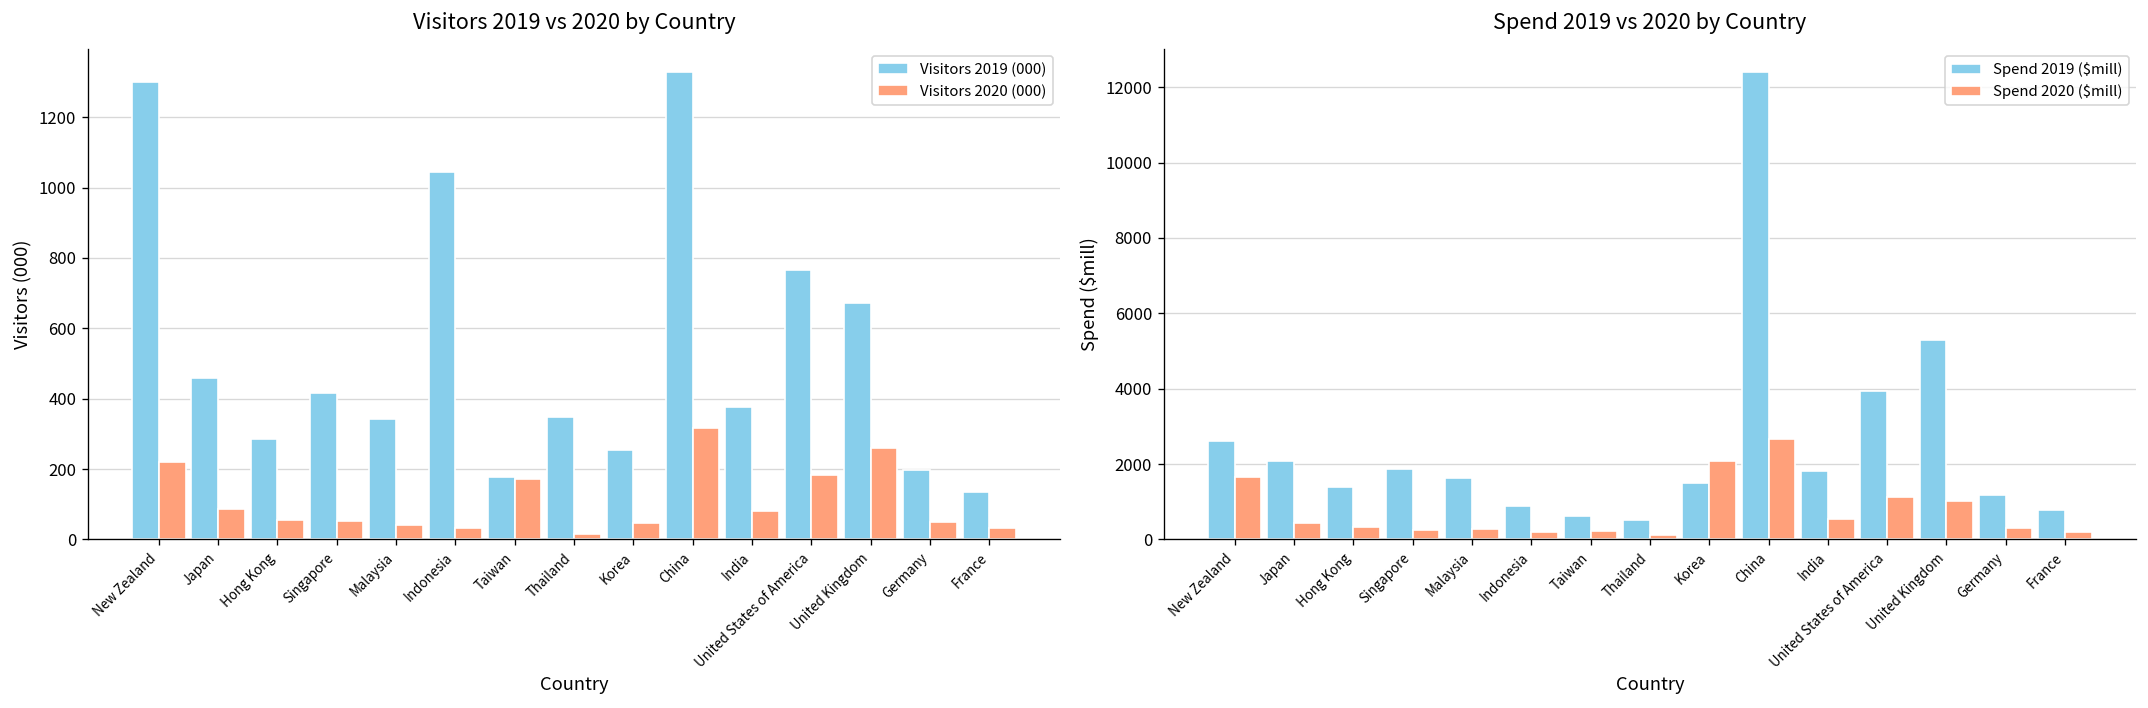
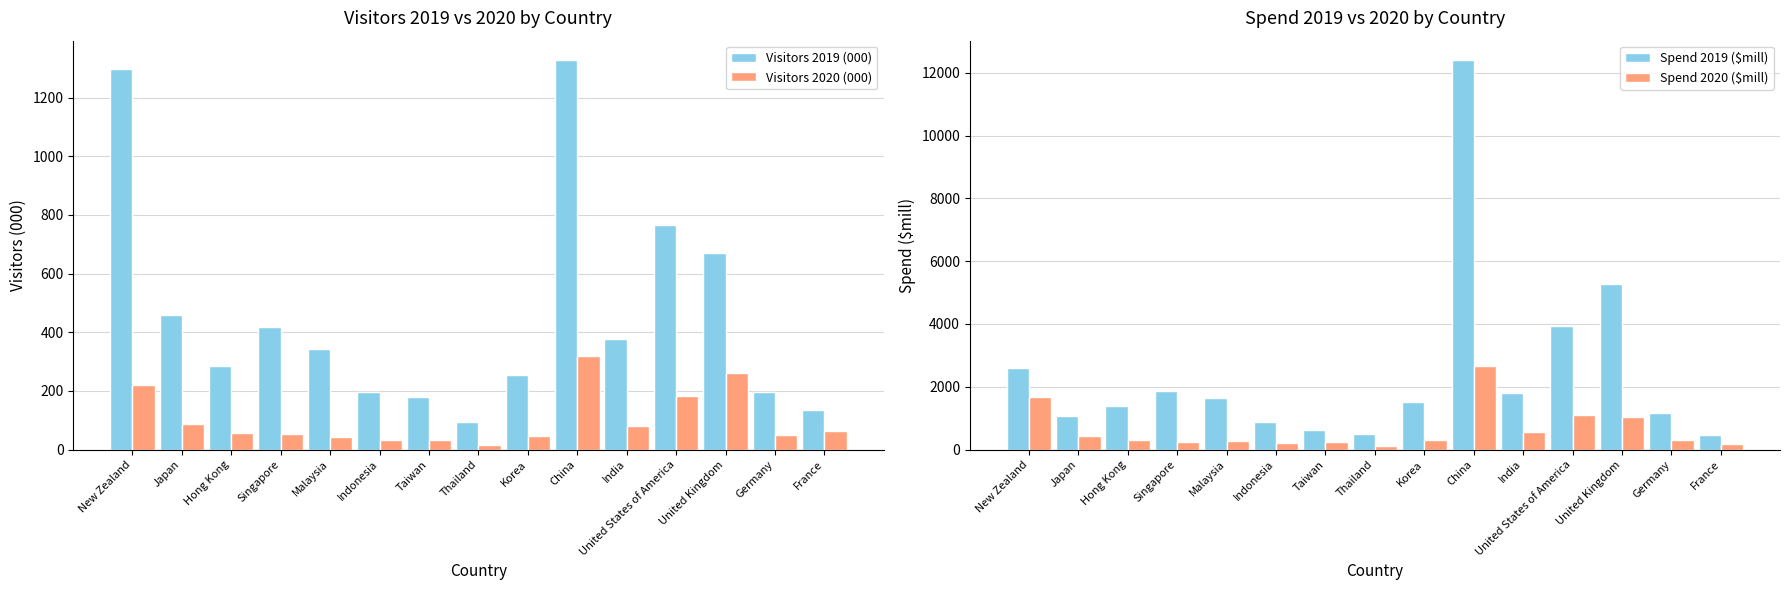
  {
    "Visitors 2019 vs 2020 by Country": {
      "Visitors 2019 (000)": {
        "New Zealand": 1300,
        "Japan": 460,
        "Hong Kong": 280,
        "Singapore": 420,
        "Malaysia": 340,
-       "Indonesia": 1050,
+       "Indonesia": 200,
        "Taiwan": 180,
-       "Thailand": 350,
+       "Thailand": 90,
        "Korea": 250,
        "China": 1330,
        "India": 380,
        "United States of America": 770,
        "United Kingdom": 670,
        "Germany": 200,
        "France": 140
      },
      "Visitors 2020 (000)": {
        "New Zealand": 220,
        "Japan": 90,
        "Hong Kong": 50,
        "Singapore": 50,
        "Malaysia": 40,
        "Indonesia": 30,
-       "Taiwan": 170,
+       "Taiwan": 30,
        "Thailand": 10,
        "Korea": 50,
        "China": 320,
        "India": 80,
        "United States of America": 180,
        "United Kingdom": 260,
        "Germany": 50,
-       "France": 30
+       "France": 60
      }
    },
    "Spend 2019 vs 2020 by Country": {
      "Spend 2019 ($mill)": {
        "New Zealand": 2600,
-       "Japan": 2100,
+       "Japan": 1100,
        "Hong Kong": 1400,
        "Singapore": 1900,
        "Malaysia": 1600,
        "Indonesia": 900,
        "Taiwan": 600,
        "Thailand": 500,
        "Korea": 1500,
        "China": 12400,
        "India": 1800,
        "United States of America": 3900,
        "United Kingdom": 5300,
        "Germany": 1200,
-       "France": 800
+       "France": 500
      },
      "Spend 2020 ($mill)": {
        "New Zealand": 1700,
        "Japan": 400,
        "Hong Kong": 300,
        "Singapore": 200,
        "Malaysia": 300,
        "Indonesia": 200,
        "Taiwan": 200,
        "Thailand": 100,
-       "Korea": 2100,
+       "Korea": 300,
        "China": 2700,
        "India": 500,
        "United States of America": 1100,
        "United Kingdom": 1000,
        "Germany": 300,
        "France": 200
      }
    }
  }
